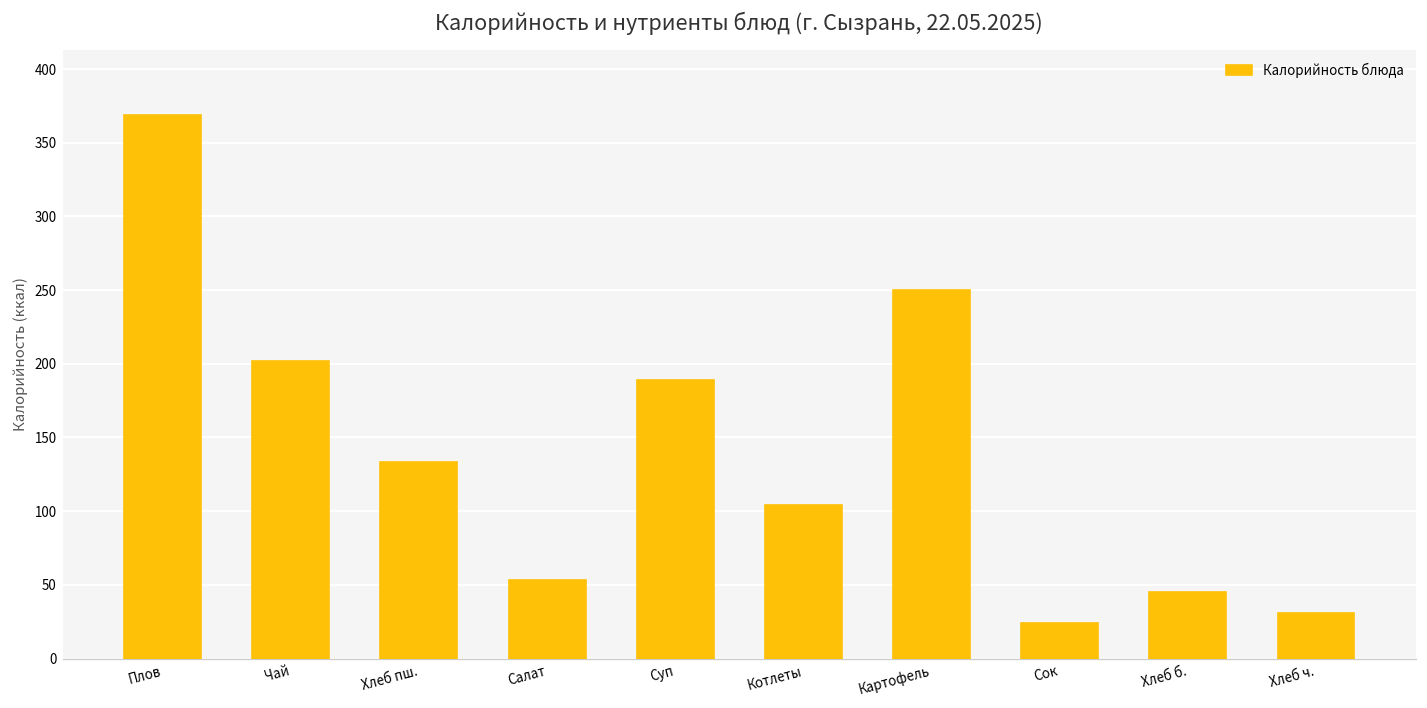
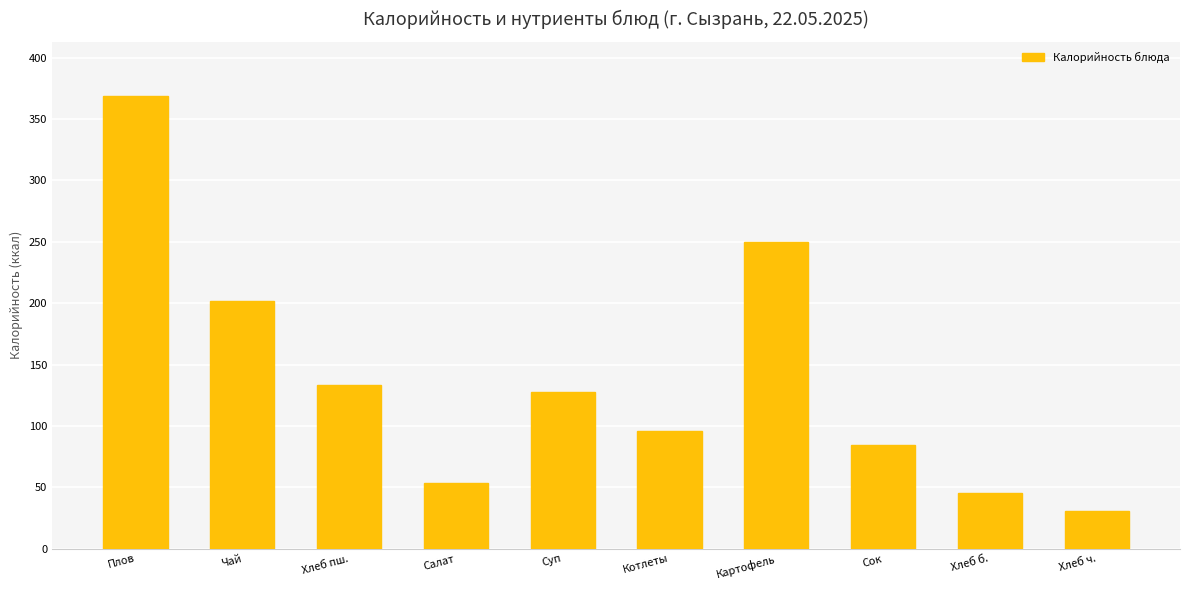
  {
    "Плов": 369,
    "Чай": 202,
    "Хлеб пш.": 134,
    "Салат": 54,
-   "Суп": 189,
-   "Котлеты": 104,
+   "Суп": 128,
+   "Котлеты": 96,
    "Картофель": 250,
-   "Сок": 24,
+   "Сок": 85,
    "Хлеб б.": 45,
    "Хлеб ч.": 31
  }
